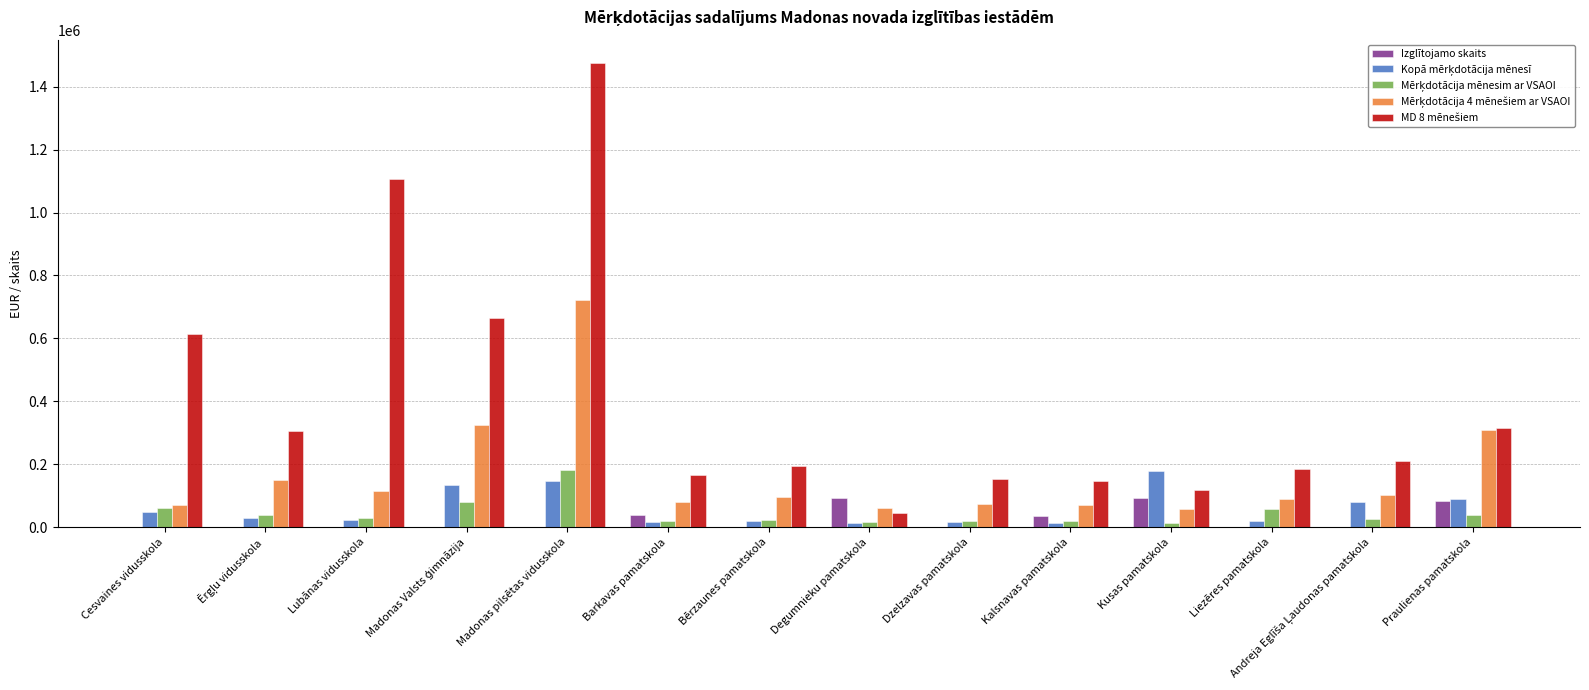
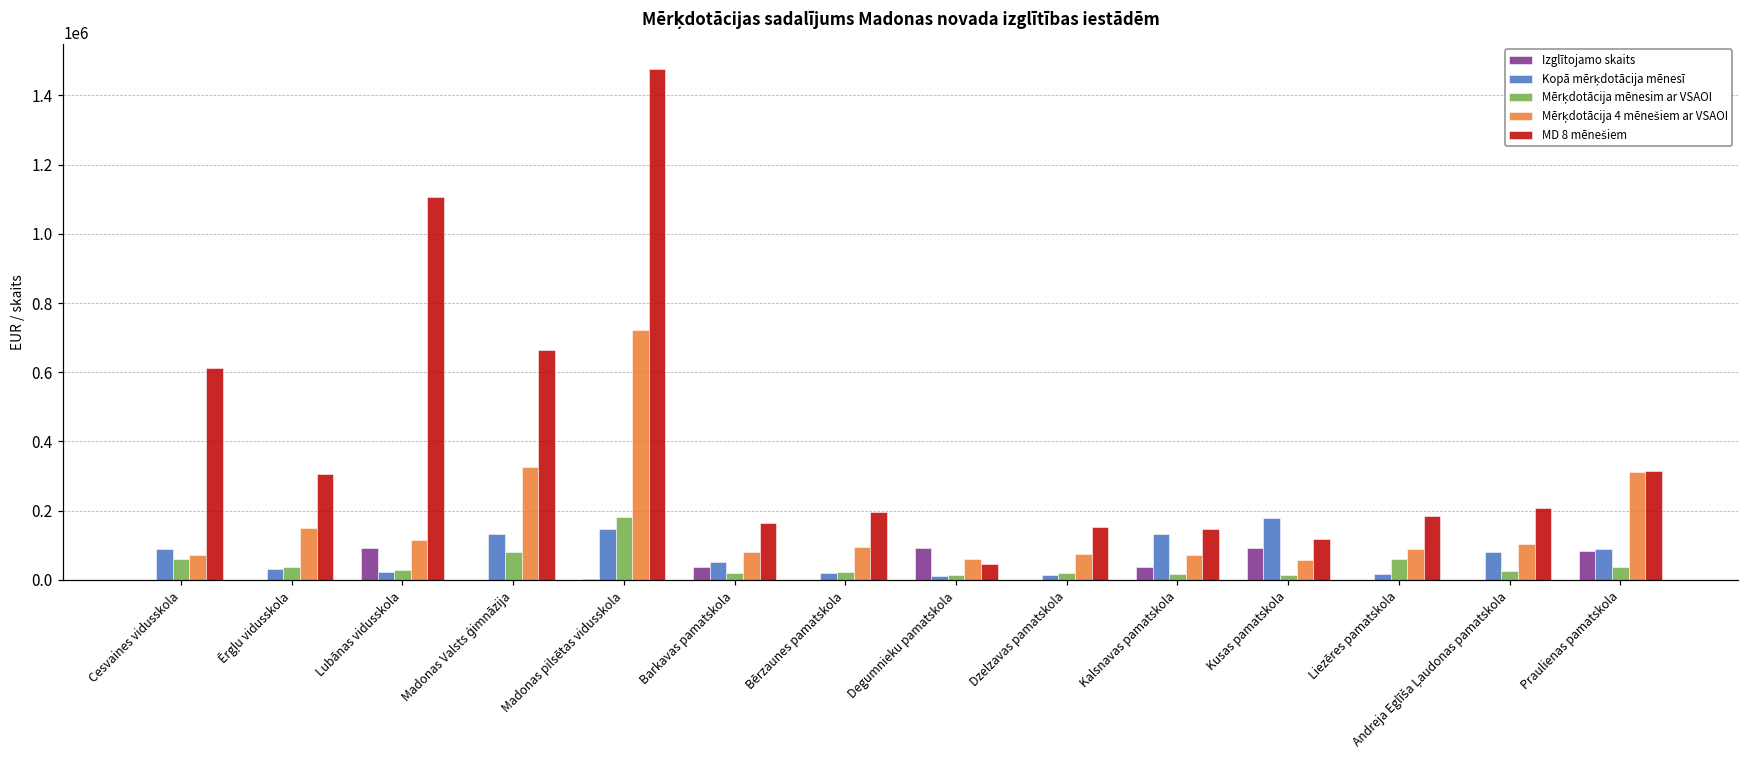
  {
    "Izglītojamo skaits": {
-     "Lubānas vidusskola": 0,
+     "Lubānas vidusskola": 90000,
      "Barkavas pamatskola": 40000,
      "Degumnieku pamatskola": 90000,
      "Kalsnavas pamatskola": 40000,
      "Kusas pamatskola": 90000,
      "Praulienas pamatskola": 80000
    },
    "Kopā mērķdotācija mēnesī": {
-     "Cesvaines vidusskola": 50000,
+     "Cesvaines vidusskola": 90000,
      "Ērgļu vidusskola": 30000,
      "Lubānas vidusskola": 20000,
      "Madonas Valsts ģimnāzija": 130000,
      "Madonas pilsētas vidusskola": 150000,
-     "Barkavas pamatskola": 20000,
+     "Barkavas pamatskola": 50000,
      "Bērzaunes pamatskola": 20000,
      "Degumnieku pamatskola": 10000,
      "Dzelzavas pamatskola": 20000,
-     "Kalsnavas pamatskola": 10000,
+     "Kalsnavas pamatskola": 130000,
      "Kusas pamatskola": 180000,
      "Liezēres pamatskola": 20000,
      "Andreja Eglīša Ļaudonas pamatskola": 80000,
      "Praulienas pamatskola": 90000
    },
    "Mērķdotācija mēnesim ar VSAOI": {
      "Cesvaines vidusskola": 60000,
      "Ērgļu vidusskola": 40000,
      "Lubānas vidusskola": 30000,
      "Madonas Valsts ģimnāzija": 80000,
      "Madonas pilsētas vidusskola": 180000,
      "Barkavas pamatskola": 20000,
      "Bērzaunes pamatskola": 20000,
      "Degumnieku pamatskola": 20000,
      "Dzelzavas pamatskola": 20000,
      "Kalsnavas pamatskola": 20000,
      "Kusas pamatskola": 10000,
      "Liezēres pamatskola": 60000,
      "Andreja Eglīša Ļaudonas pamatskola": 30000,
      "Praulienas pamatskola": 40000
    },
    "Mērķdotācija 4 mēnešiem ar VSAOI": {
      "Cesvaines vidusskola": 70000,
      "Ērgļu vidusskola": 150000,
      "Lubānas vidusskola": 110000,
      "Madonas Valsts ģimnāzija": 320000,
      "Madonas pilsētas vidusskola": 720000,
      "Barkavas pamatskola": 80000,
      "Bērzaunes pamatskola": 100000,
      "Degumnieku pamatskola": 60000,
      "Dzelzavas pamatskola": 70000,
      "Kalsnavas pamatskola": 70000,
      "Kusas pamatskola": 60000,
      "Liezēres pamatskola": 90000,
      "Andreja Eglīša Ļaudonas pamatskola": 100000,
      "Praulienas pamatskola": 310000
    },
    "MD 8 mēnešiem": {
      "Cesvaines vidusskola": 610000,
      "Ērgļu vidusskola": 300000,
      "Lubānas vidusskola": 1110000,
      "Madonas Valsts ģimnāzija": 660000,
      "Madonas pilsētas vidusskola": 1480000,
      "Barkavas pamatskola": 160000,
      "Bērzaunes pamatskola": 190000,
      "Degumnieku pamatskola": 40000,
      "Dzelzavas pamatskola": 150000,
      "Kalsnavas pamatskola": 150000,
      "Kusas pamatskola": 120000,
      "Liezēres pamatskola": 180000,
      "Andreja Eglīša Ļaudonas pamatskola": 210000,
      "Praulienas pamatskola": 310000
    }
  }
